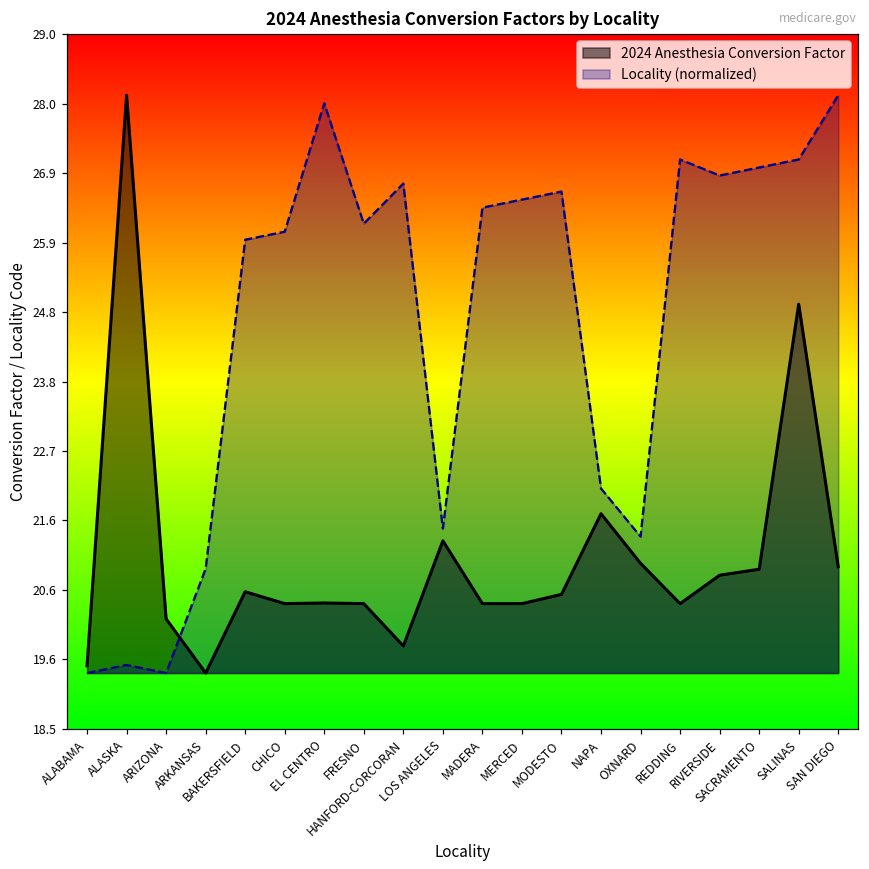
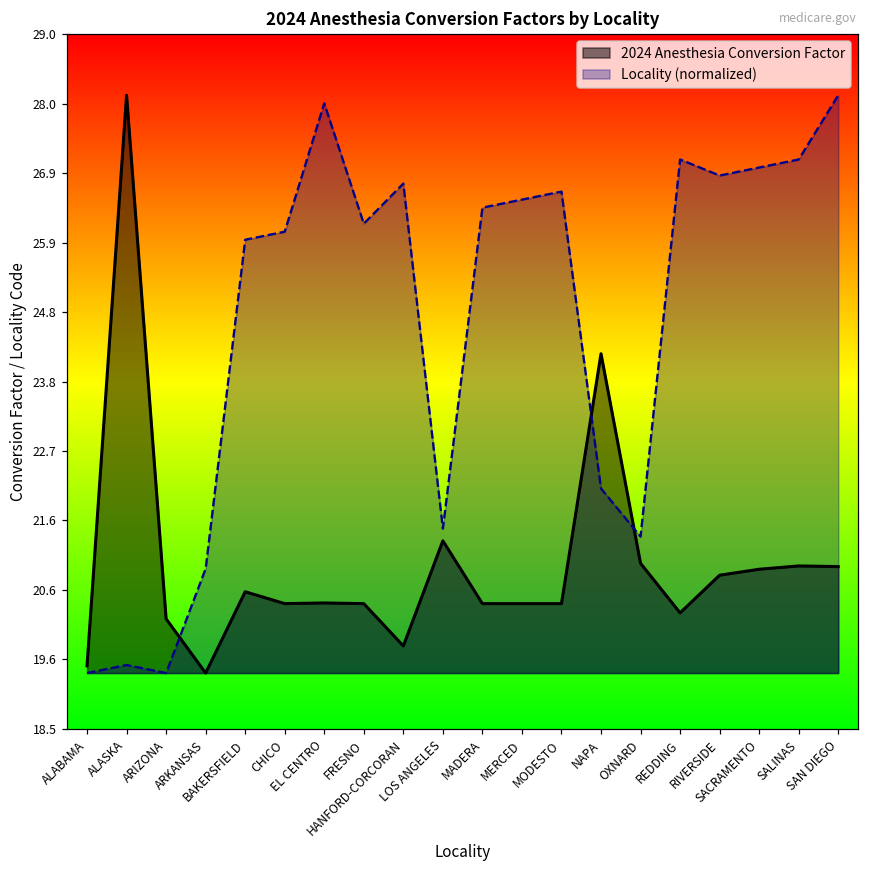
  {
    "2024 Anesthesia Conversion Factor": {
      "ALABAMA": 19.5,
      "ALASKA": 28.1,
      "ARIZONA": 20.2,
      "ARKANSAS": 19.3,
      "BAKERSFIELD": 20.6,
      "CHICO": 20.4,
      "EL CENTRO": 20.4,
      "FRESNO": 20.4,
      "HANFORD-CORCORAN": 19.8,
      "LOS ANGELES": 21.3,
      "MADERA": 20.4,
      "MERCED": 20.4,
-     "MODESTO": 20.5,
-     "NAPA": 21.8,
+     "MODESTO": 20.4,
+     "NAPA": 24.2,
      "OXNARD": 21.0,
-     "REDDING": 20.4,
+     "REDDING": 20.3,
      "RIVERSIDE": 20.8,
      "SACRAMENTO": 20.9,
-     "SALINAS": 24.9,
+     "SALINAS": 21.0,
      "SAN DIEGO": 21.0
    },
    "Locality (normalized)": {
      "ALABAMA": 19.3,
      "ALASKA": 19.5,
      "ARIZONA": 19.3,
      "ARKANSAS": 20.9,
      "BAKERSFIELD": 25.9,
      "CHICO": 26.0,
      "EL CENTRO": 28.0,
      "FRESNO": 26.1,
      "HANFORD-CORCORAN": 26.7,
      "LOS ANGELES": 21.5,
      "MADERA": 26.4,
      "MERCED": 26.5,
      "MODESTO": 26.6,
      "NAPA": 22.1,
      "OXNARD": 21.4,
      "REDDING": 27.1,
      "RIVERSIDE": 26.9,
      "SACRAMENTO": 27.0,
      "SALINAS": 27.1,
      "SAN DIEGO": 28.1
    }
  }
